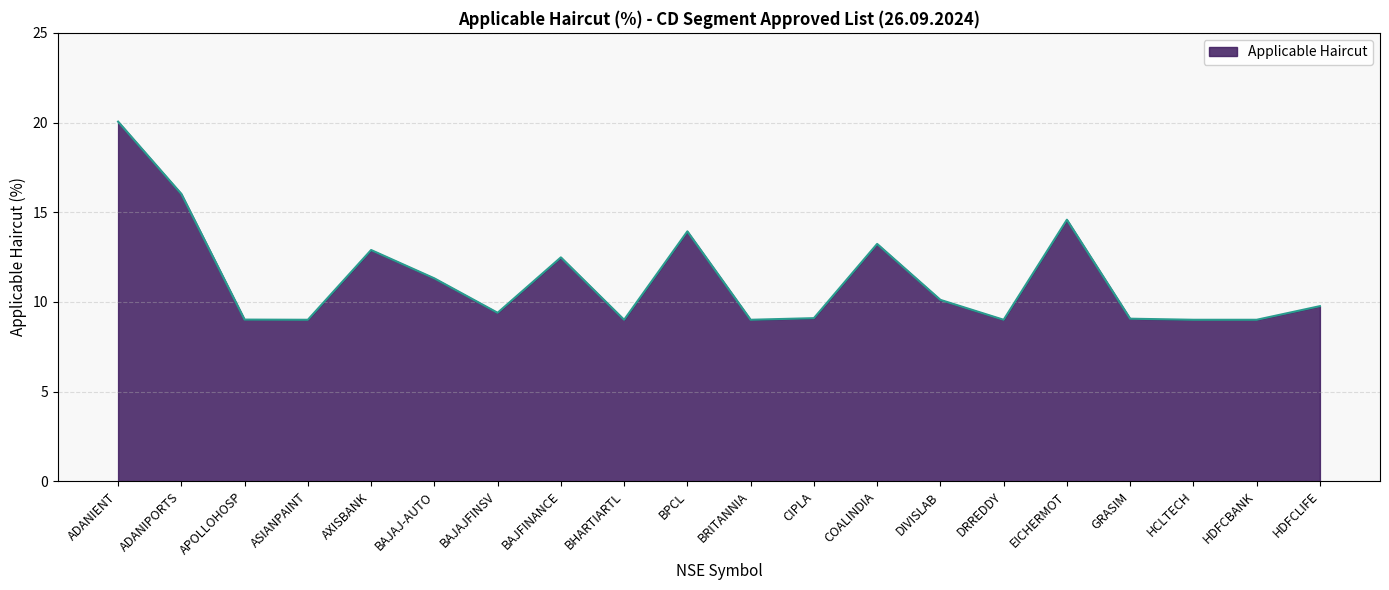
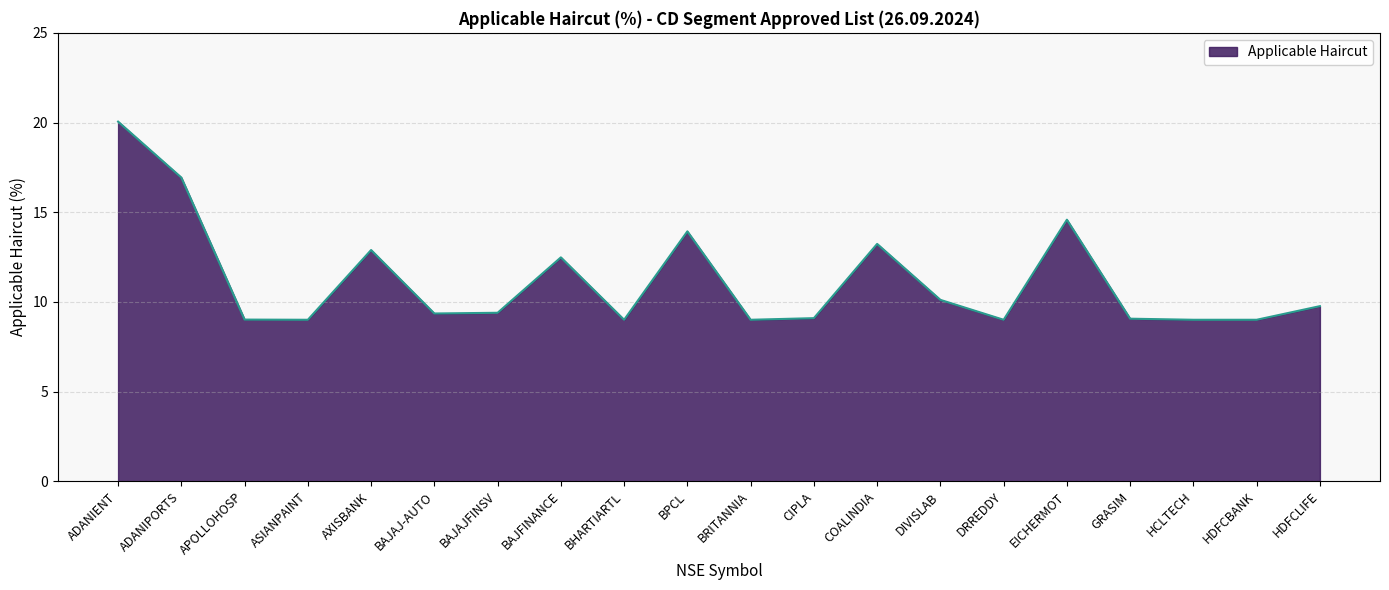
  {
    "ADANIENT": 20.1,
-   "ADANIPORTS": 16.0,
+   "ADANIPORTS": 16.9,
    "APOLLOHOSP": 9.0,
    "ASIANPAINT": 9.0,
    "AXISBANK": 12.9,
-   "BAJAJ-AUTO": 11.3,
+   "BAJAJ-AUTO": 9.4,
    "BAJAJFINSV": 9.4,
    "BAJFINANCE": 12.5,
    "BHARTIARTL": 9.0,
    "BPCL": 13.9,
    "BRITANNIA": 9.0,
    "CIPLA": 9.1,
    "COALINDIA": 13.2,
    "DIVISLAB": 10.1,
    "DRREDDY": 9.0,
    "EICHERMOT": 14.6,
    "GRASIM": 9.1,
    "HCLTECH": 9.0,
    "HDFCBANK": 9.0,
    "HDFCLIFE": 9.8
  }
